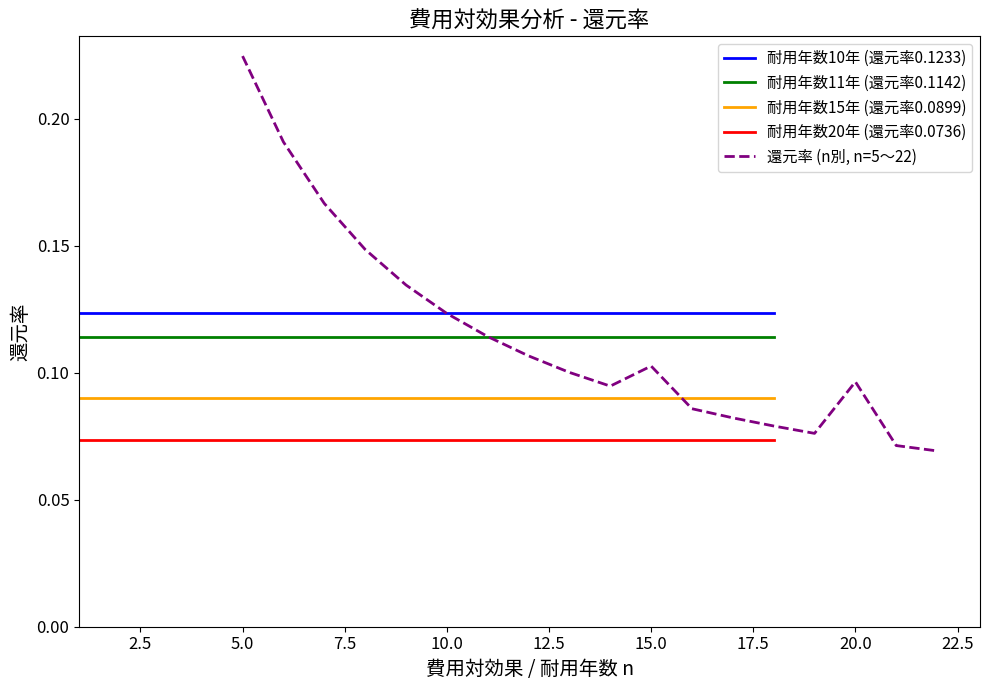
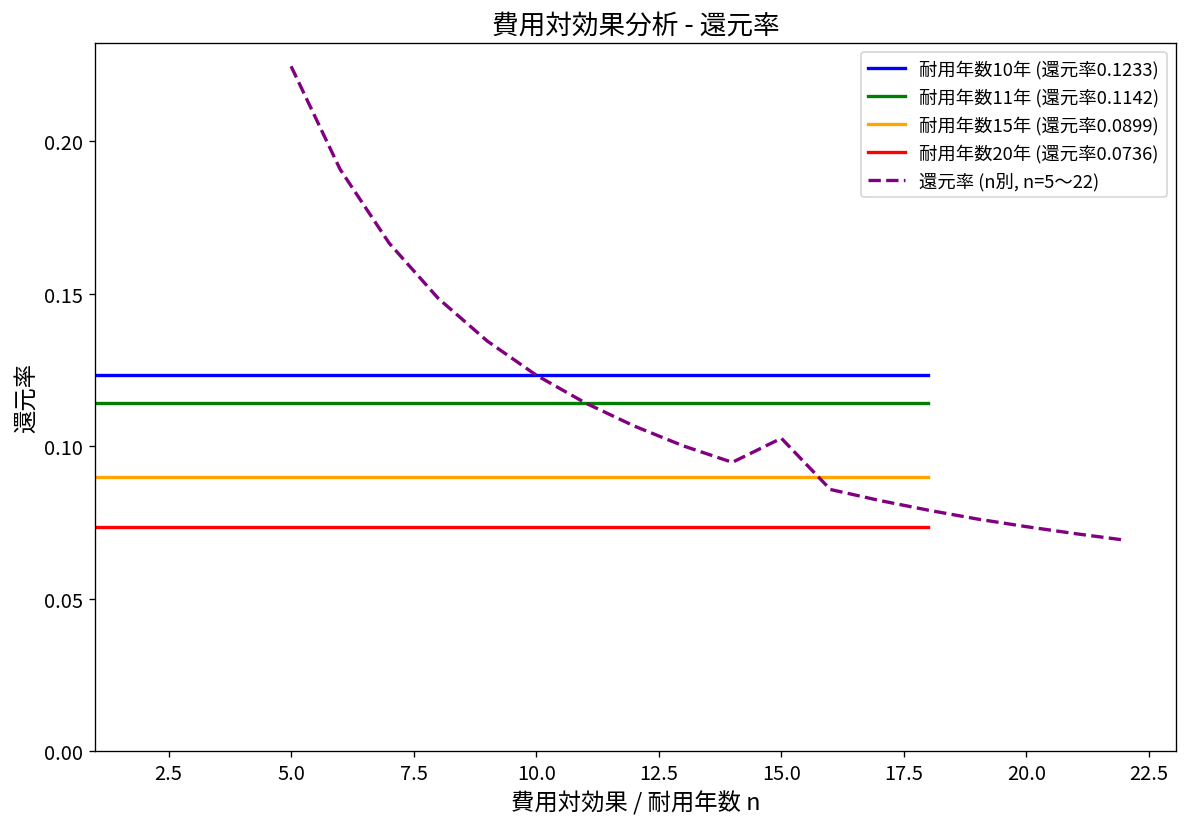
  {
    "耐用年数10年 (還元率0.1233)": {
      "5.0": 0.123,
      "15.0": 0.123
    },
    "耐用年数11年 (還元率0.1142)": {
      "5.0": 0.114,
      "10.0": 0.114,
      "15.0": 0.114
    },
    "耐用年数15年 (還元率0.0899)": {
      "5.0": 0.090,
      "10.0": 0.090,
      "15.0": 0.090
    },
    "耐用年数20年 (還元率0.0736)": {
      "5.0": 0.074,
      "10.0": 0.074,
      "15.0": 0.074
    },
    "還元率 (n別, n=5〜22)": {
      "5.0": 0.225,
      "15.0": 0.103,
-     "20.0": 0.096
+     "20.0": 0.074
    }
  }
